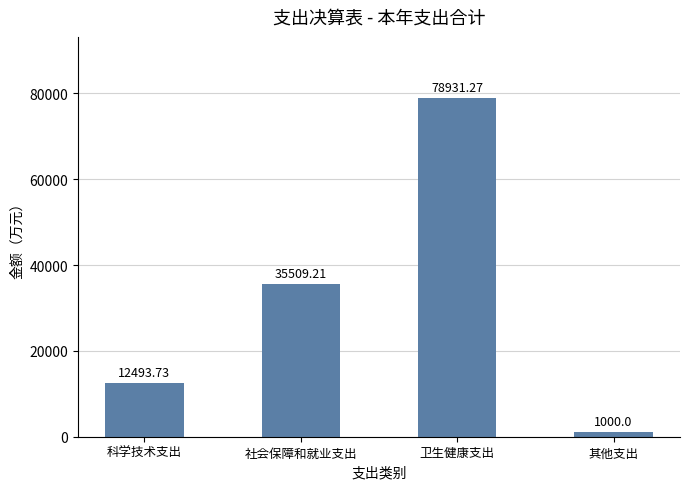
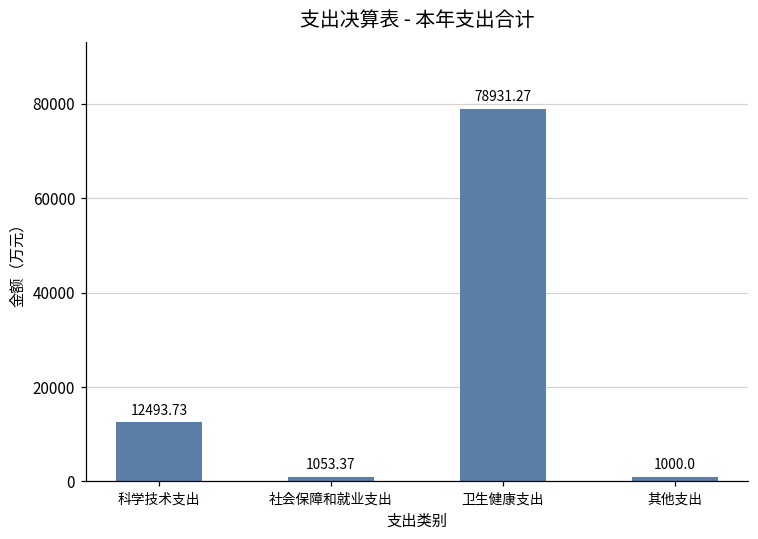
  {
    "科学技术支出": 12493.73,
-   "社会保障和就业支出": 35509.21,
+   "社会保障和就业支出": 1053.37,
    "卫生健康支出": 78931.27,
    "其他支出": 1000.0
  }
